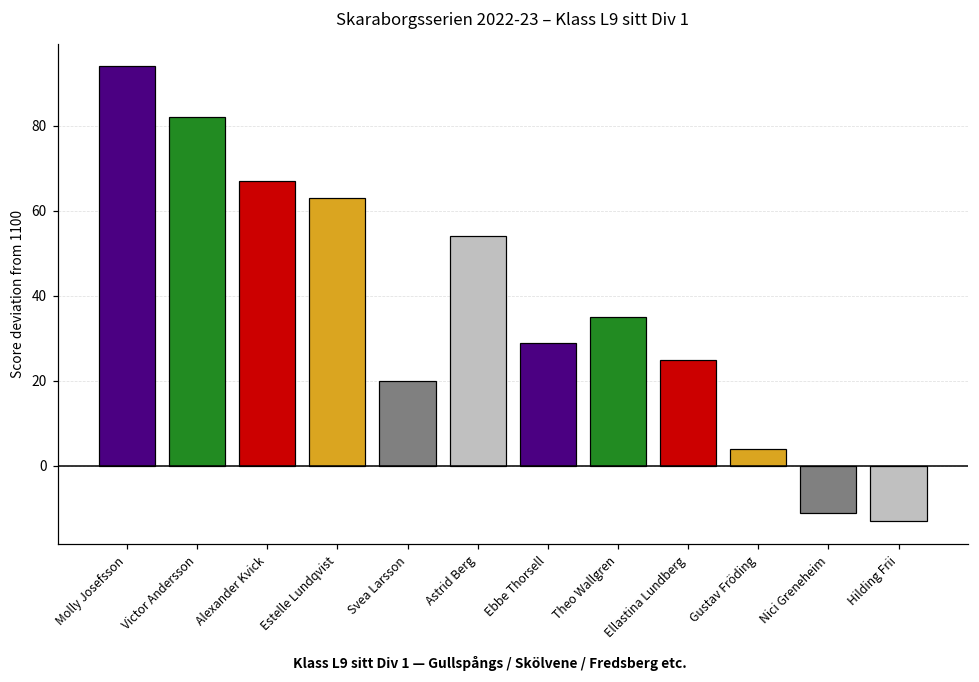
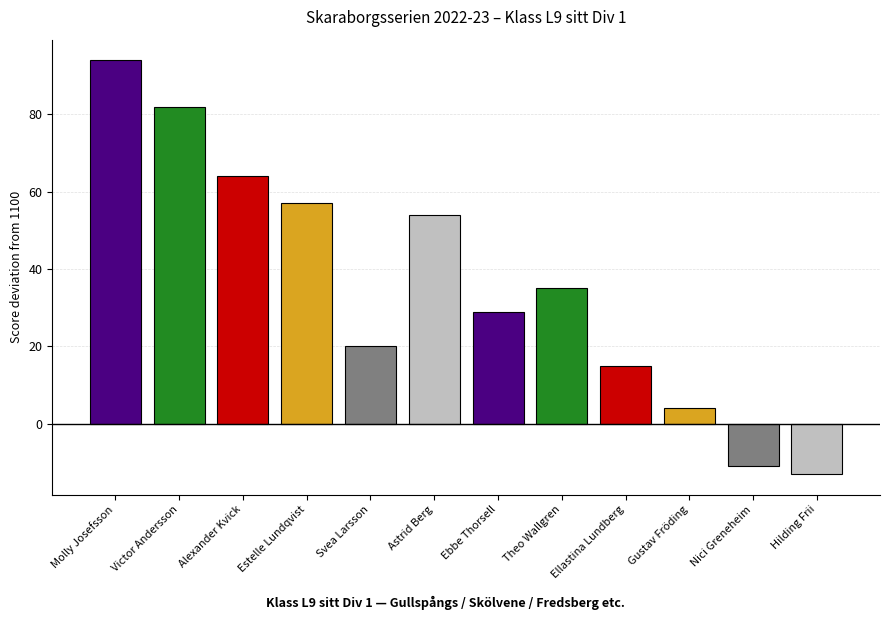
  {
    "Molly Josefsson": 94,
    "Victor Andersson": 82,
-   "Alexander Kvick": 67,
-   "Estelle Lundqvist": 63,
+   "Alexander Kvick": 64,
+   "Estelle Lundqvist": 57,
    "Svea Larsson": 20,
    "Astrid Berg": 54,
    "Ebbe Thorsell": 29,
    "Theo Wallgren": 35,
-   "Ellastina Lundberg": 25,
+   "Ellastina Lundberg": 15,
    "Gustav Fröding": 4,
    "Nici Greneheim": -11,
    "Hilding Frii": -13
  }
